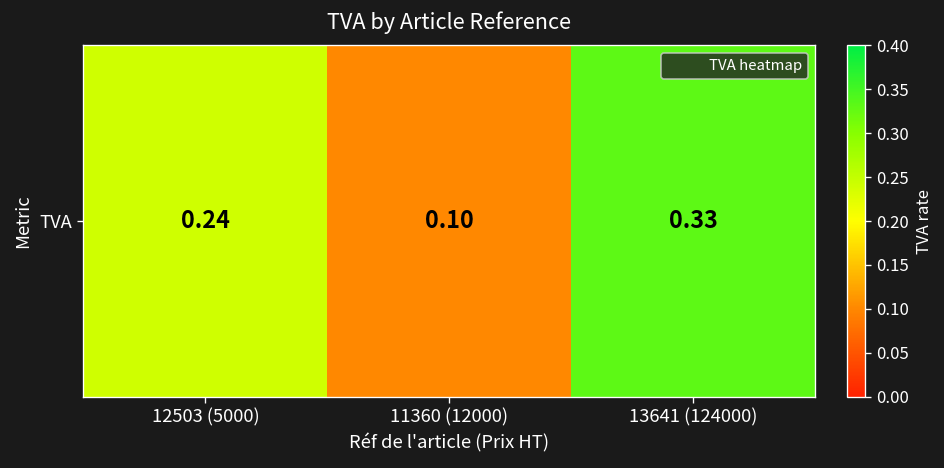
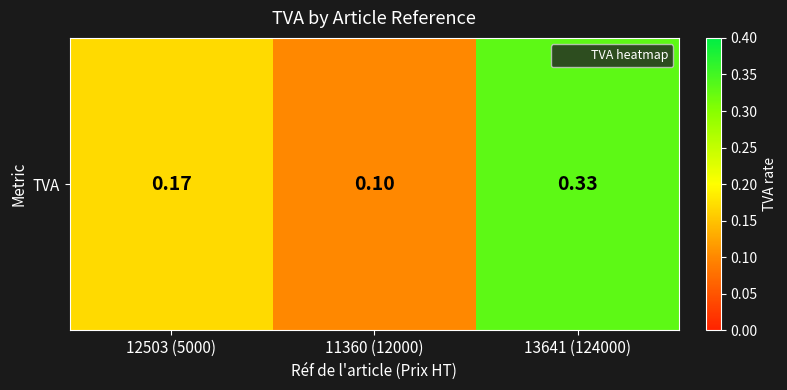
  {
    "TVA": {
-     "12503 (5000)": 0.24,
+     "12503 (5000)": 0.17,
      "11360 (12000)": 0.10,
      "13641 (124000)": 0.33
    }
  }
